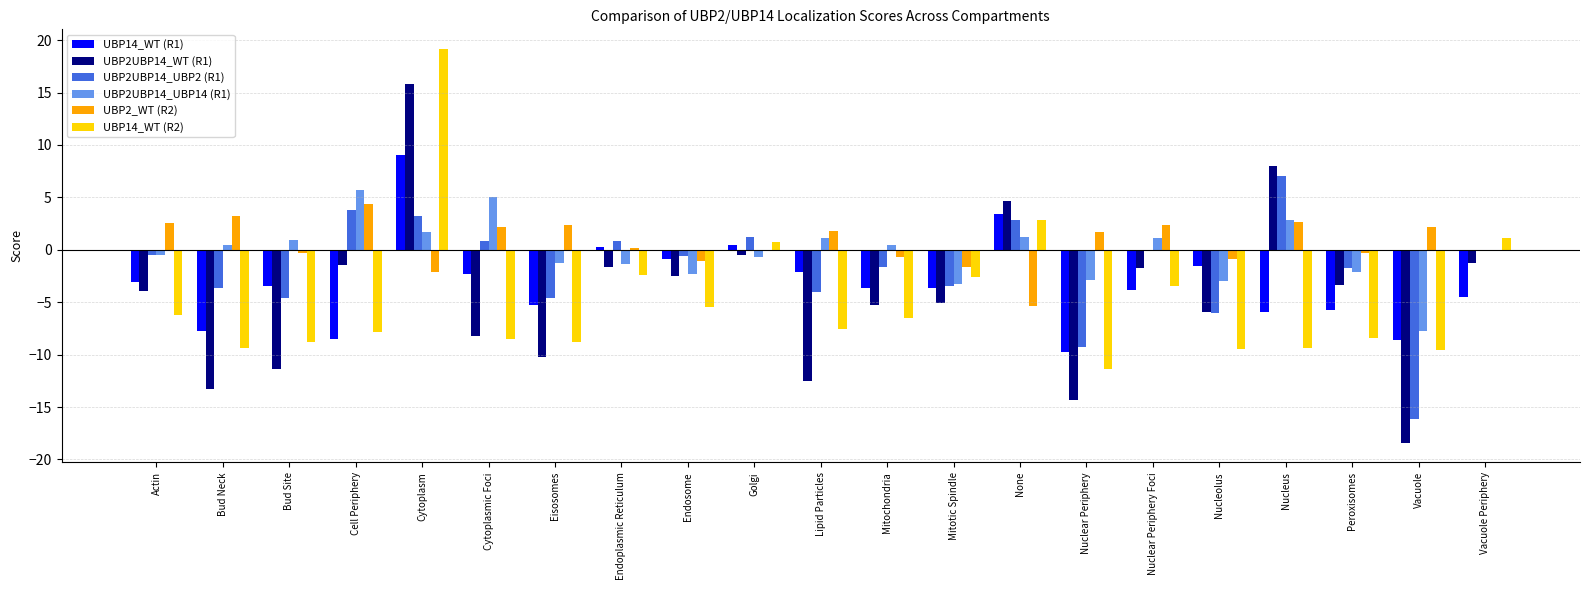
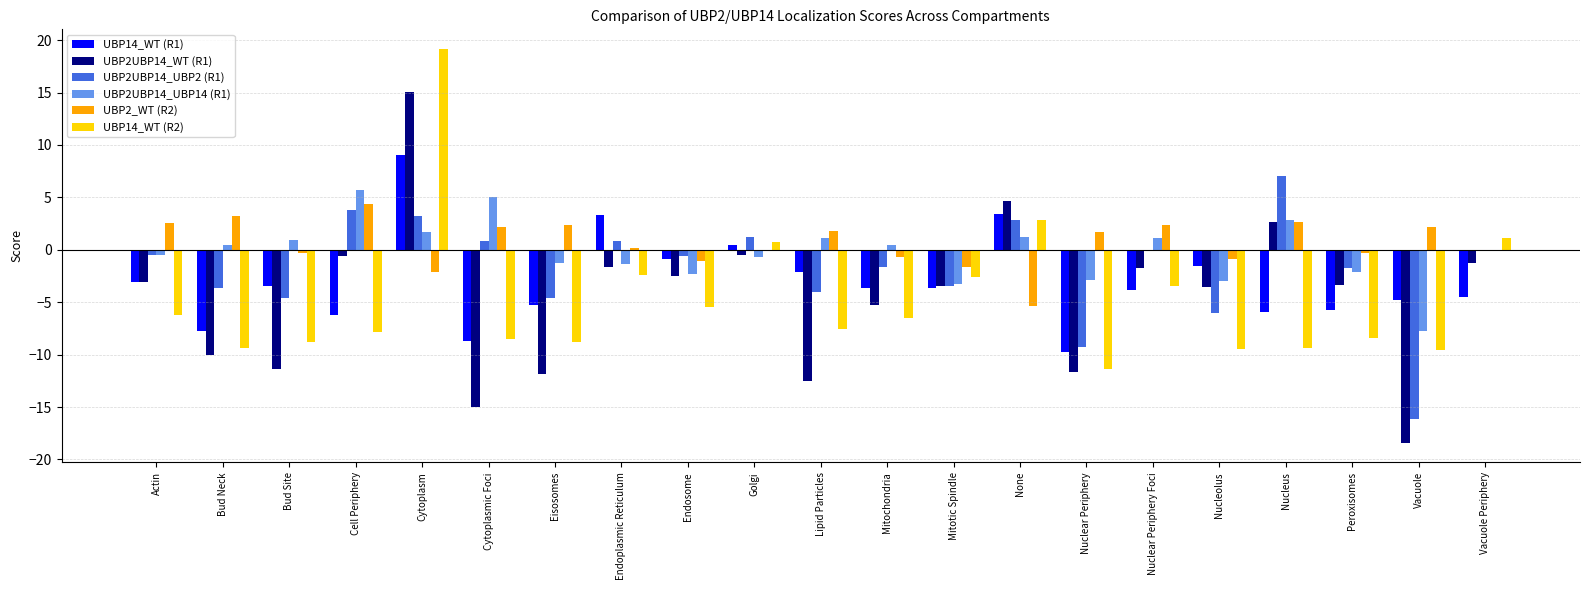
  {
    "UBP14_WT (R1)": {
      "Actin": -3.1,
      "Bud Neck": -7.7,
      "Bud Site": -3.5,
-     "Cell Periphery": -8.5,
+     "Cell Periphery": -6.2,
      "Cytoplasm": 9.1,
-     "Cytoplasmic Foci": -2.3,
+     "Cytoplasmic Foci": -8.7,
      "Eisosomes": -5.3,
-     "Endoplasmic Reticulum": 0.3,
+     "Endoplasmic Reticulum": 3.3,
      "Endosome": -0.9,
      "Golgi": 0.5,
      "Lipid Particles": -2.1,
      "Mitochondria": -3.6,
      "Mitotic Spindle": -3.7,
      "None": 3.4,
      "Nuclear Periphery": -9.8,
      "Nuclear Periphery Foci": -3.9,
      "Nucleolus": -1.6,
      "Nucleus": -5.9,
      "Peroxisomes": -5.8,
-     "Vacuole": -8.6,
+     "Vacuole": -4.8,
      "Vacuole Periphery": -4.5
    },
    "UBP2UBP14_WT (R1)": {
-     "Actin": -3.9,
-     "Bud Neck": -13.3,
+     "Actin": -3.0,
+     "Bud Neck": -10.1,
      "Bud Site": -11.4,
-     "Cell Periphery": -1.5,
-     "Cytoplasm": 15.8,
-     "Cytoplasmic Foci": -8.3,
-     "Eisosomes": -10.2,
+     "Cell Periphery": -0.6,
+     "Cytoplasm": 15.0,
+     "Cytoplasmic Foci": -15.0,
+     "Eisosomes": -11.9,
      "Endoplasmic Reticulum": -1.6,
      "Endosome": -2.5,
      "Golgi": -0.5,
      "Lipid Particles": -12.5,
      "Mitochondria": -5.2,
-     "Mitotic Spindle": -5.1,
+     "Mitotic Spindle": -3.5,
      "None": 4.7,
-     "Nuclear Periphery": -14.4,
+     "Nuclear Periphery": -11.7,
      "Nuclear Periphery Foci": -1.8,
-     "Nucleolus": -5.9,
-     "Nucleus": 8.0,
+     "Nucleolus": -3.6,
+     "Nucleus": 2.6,
      "Peroxisomes": -3.4,
      "Vacuole": -18.4,
      "Vacuole Periphery": -1.3
    }
  }
